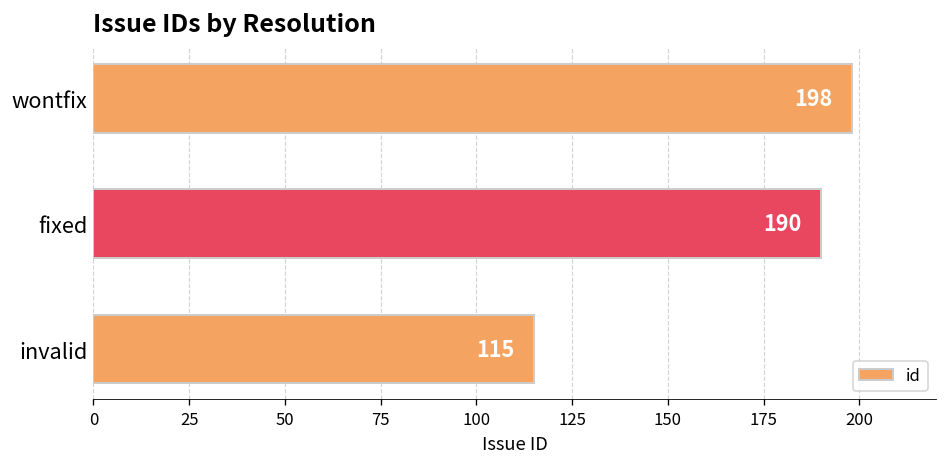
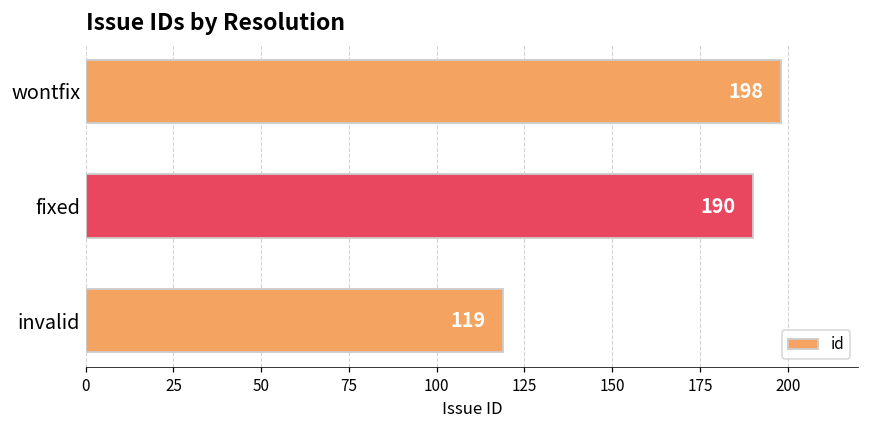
  {
    "wontfix": 198,
    "fixed": 190,
-   "invalid": 115
+   "invalid": 119
  }
